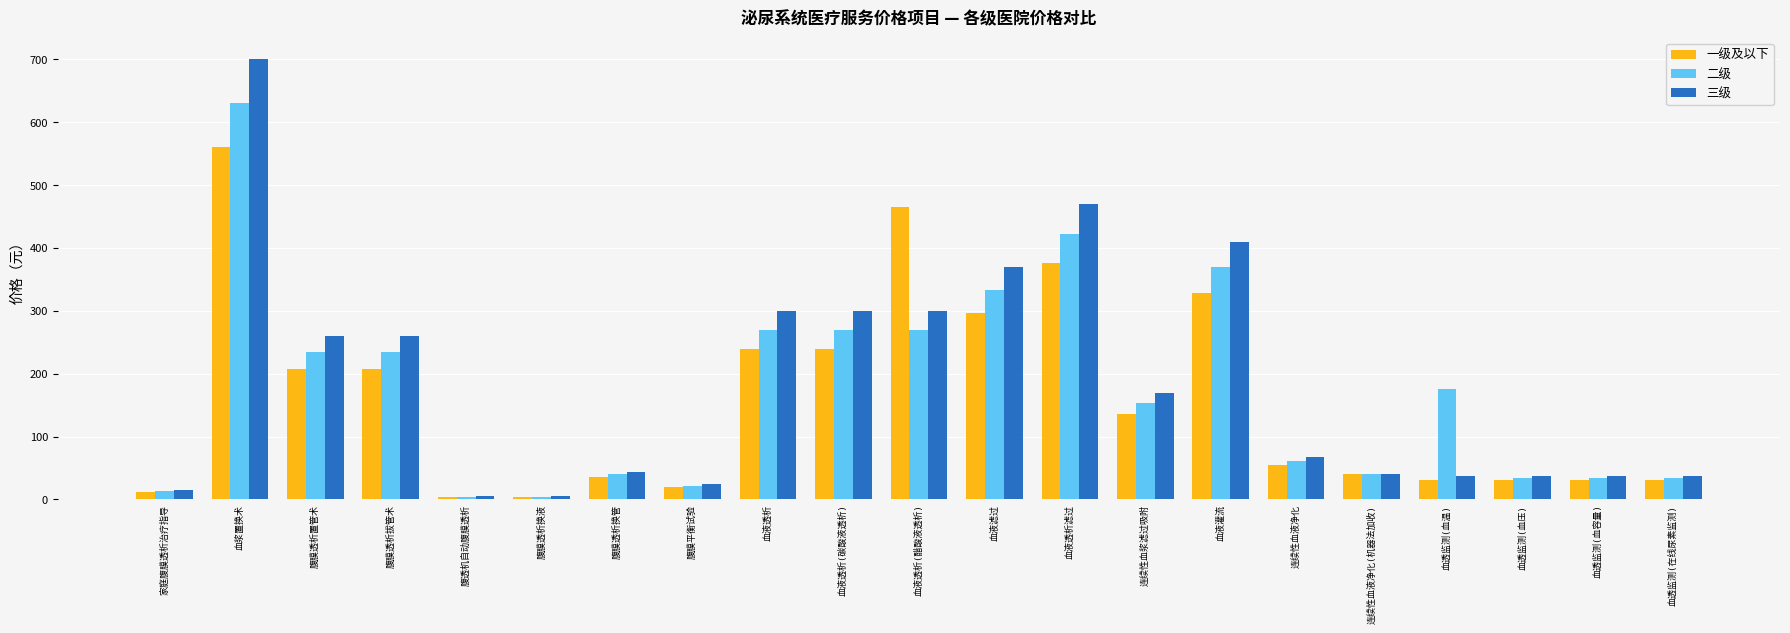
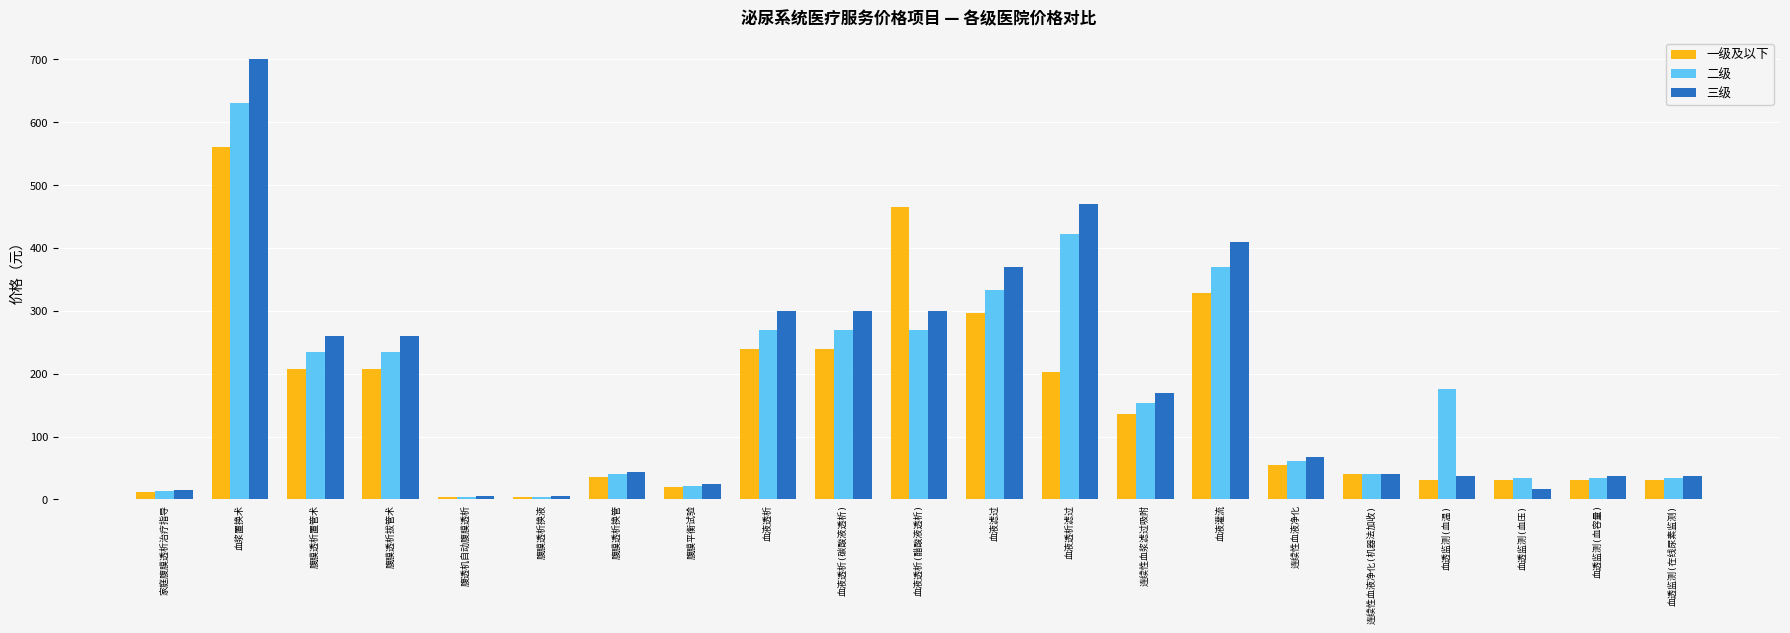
  {
    "一级及以下": {
      "家庭腹膜透析治疗指导": 10,
      "血浆置换术": 560,
      "腹膜透析置管术": 210,
      "腹膜透析拔管术": 210,
      "腹膜透析换液": 0,
      "腹膜透析换管": 40,
      "腹膜平衡试验": 20,
      "血液透析": 240,
      "血液透析(碳酸液透析)": 240,
      "血液透析(醋酸液透析)": 470,
      "血液滤过": 300,
-     "血液透析滤过": 380,
+     "血液透析滤过": 200,
      "连续性血浆滤过吸附": 140,
      "血液灌流": 330,
      "连续性血液净化": 50,
      "连续性血液净化(机器法加收)": 40,
      "血透监测(血温)": 30,
      "血透监测(血压)": 30,
      "血透监测(血容量)": 30,
      "血透监测(在线尿素监测)": 30
    },
    "二级": {
      "家庭腹膜透析治疗指导": 10,
      "血浆置换术": 630,
      "腹膜透析置管术": 230,
      "腹膜透析拔管术": 230,
      "腹透机自动腹膜透析": 0,
      "腹膜透析换液": 0,
      "腹膜透析换管": 40,
      "腹膜平衡试验": 20,
      "血液透析": 270,
      "血液透析(碳酸液透析)": 270,
      "血液透析(醋酸液透析)": 270,
      "血液滤过": 330,
      "血液透析滤过": 420,
      "连续性血浆滤过吸附": 150,
      "血液灌流": 370,
      "连续性血液净化": 60,
      "连续性血液净化(机器法加收)": 40,
      "血透监测(血温)": 180,
      "血透监测(血压)": 30,
      "血透监测(血容量)": 30,
      "血透监测(在线尿素监测)": 30
    },
    "三级": {
      "家庭腹膜透析治疗指导": 20,
      "血浆置换术": 700,
      "腹膜透析置管术": 260,
      "腹膜透析拔管术": 260,
      "腹透机自动腹膜透析": 0,
      "腹膜透析换液": 10,
      "腹膜透析换管": 40,
      "腹膜平衡试验": 20,
      "血液透析": 300,
      "血液透析(碳酸液透析)": 300,
      "血液透析(醋酸液透析)": 300,
      "血液滤过": 370,
      "血液透析滤过": 470,
      "连续性血浆滤过吸附": 170,
      "血液灌流": 410,
      "连续性血液净化": 70,
      "连续性血液净化(机器法加收)": 40,
      "血透监测(血温)": 40,
-     "血透监测(血压)": 40,
+     "血透监测(血压)": 20,
      "血透监测(血容量)": 40,
      "血透监测(在线尿素监测)": 40
    }
  }
